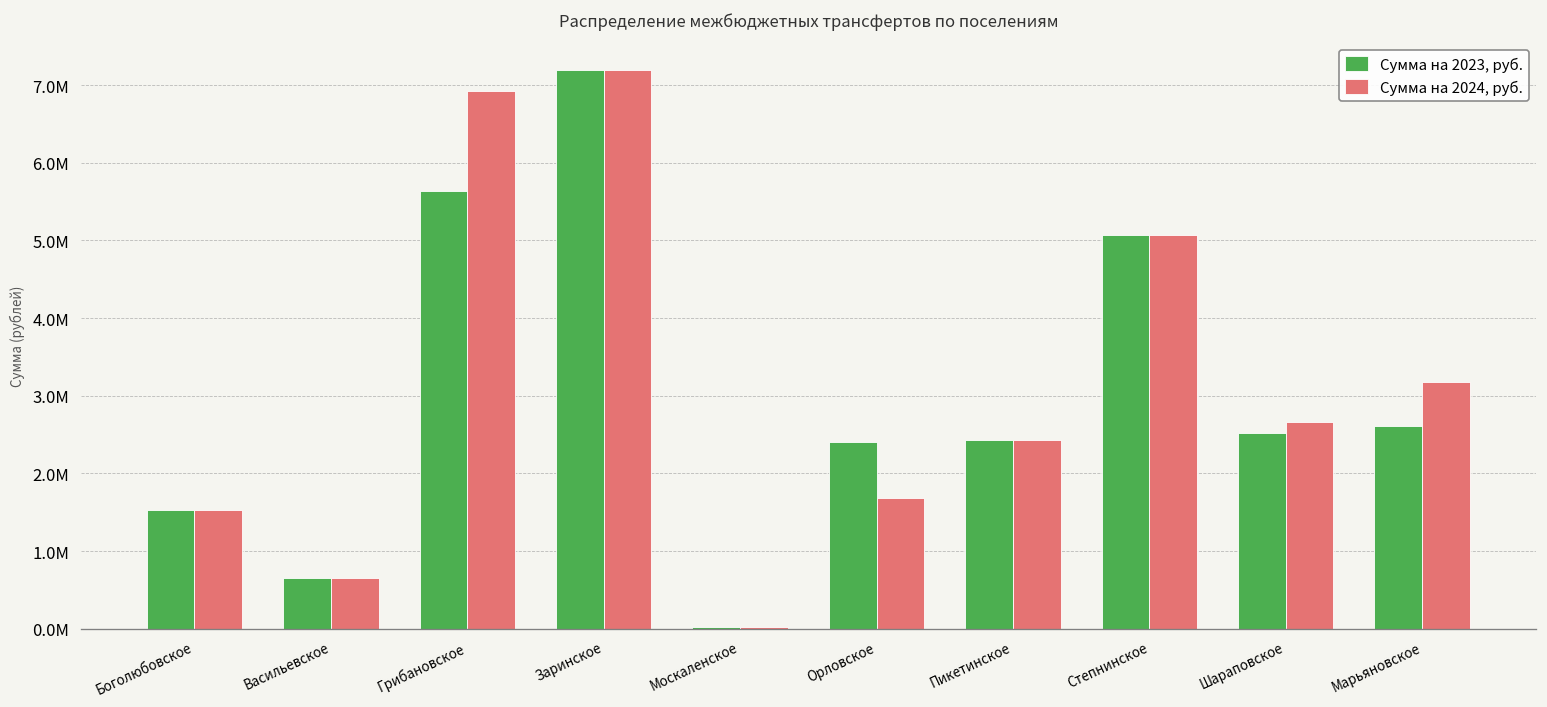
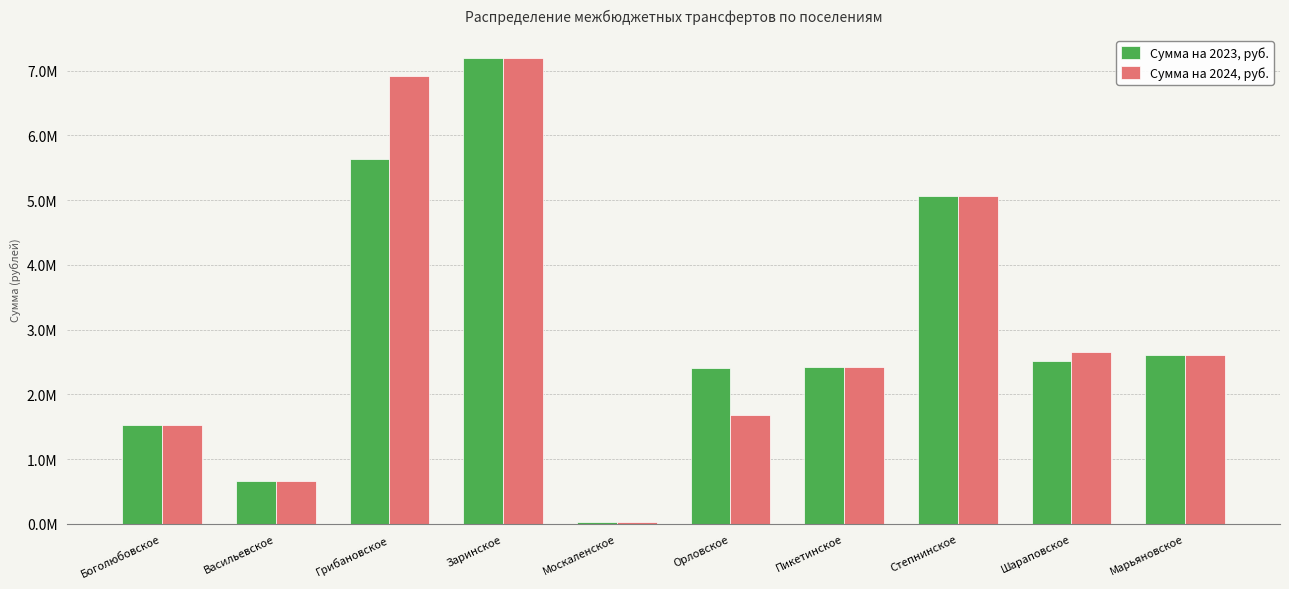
  {
    "Сумма на 2023, руб.": {
      "Боголюбовское": "1.5М",
      "Васильевское": "0.7М",
      "Грибановское": "5.6М",
      "Заринское": "7.2М",
      "Орловское": "2.4М",
      "Пикетинское": "2.4М",
      "Степнинское": "5.1М",
      "Шараповское": "2.5М",
      "Марьяновское": "2.6М"
    },
    "Сумма на 2024, руб.": {
      "Боголюбовское": "1.5М",
      "Васильевское": "0.7М",
      "Грибановское": "6.9М",
      "Заринское": "7.2М",
      "Орловское": "1.7М",
      "Пикетинское": "2.4М",
      "Степнинское": "5.1М",
      "Шараповское": "2.7М",
-     "Марьяновское": "3.2М"
+     "Марьяновское": "2.6М"
    }
  }
